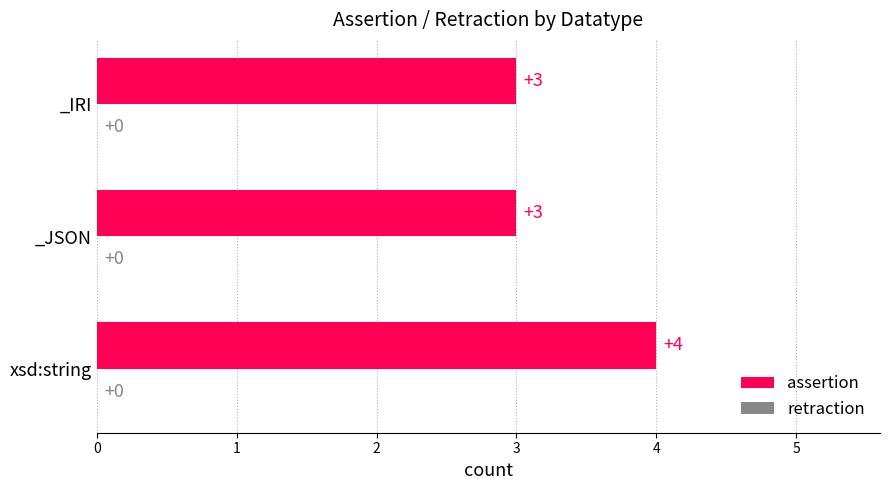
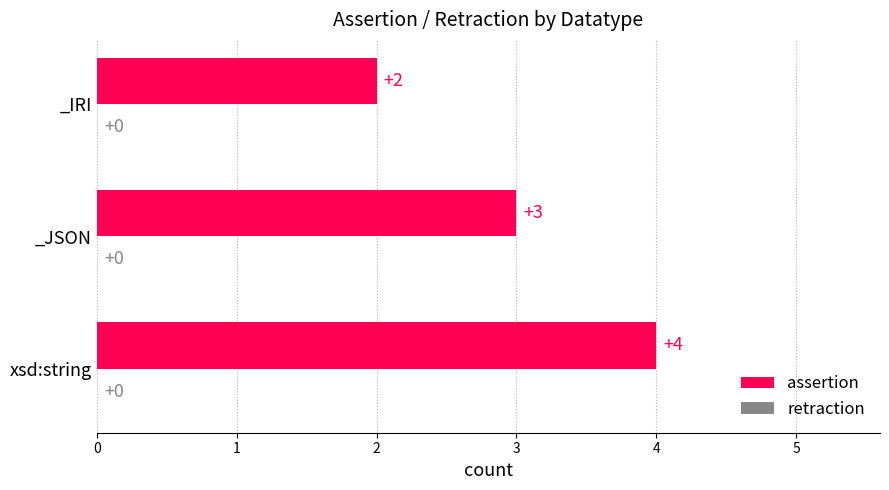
  {
    "assertion": {
-     "_IRI": "+3",
+     "_IRI": "+2",
      "_JSON": "+3",
      "xsd:string": "+4"
    },
    "retraction": {
      "_IRI": "+0",
      "_JSON": "+0",
      "xsd:string": "+0"
    }
  }
